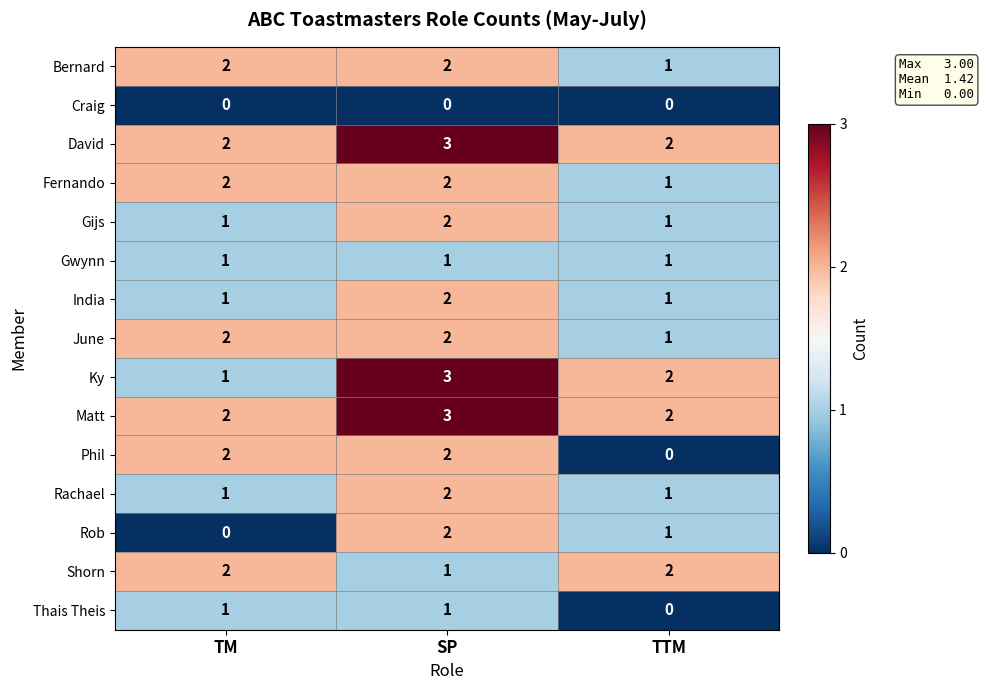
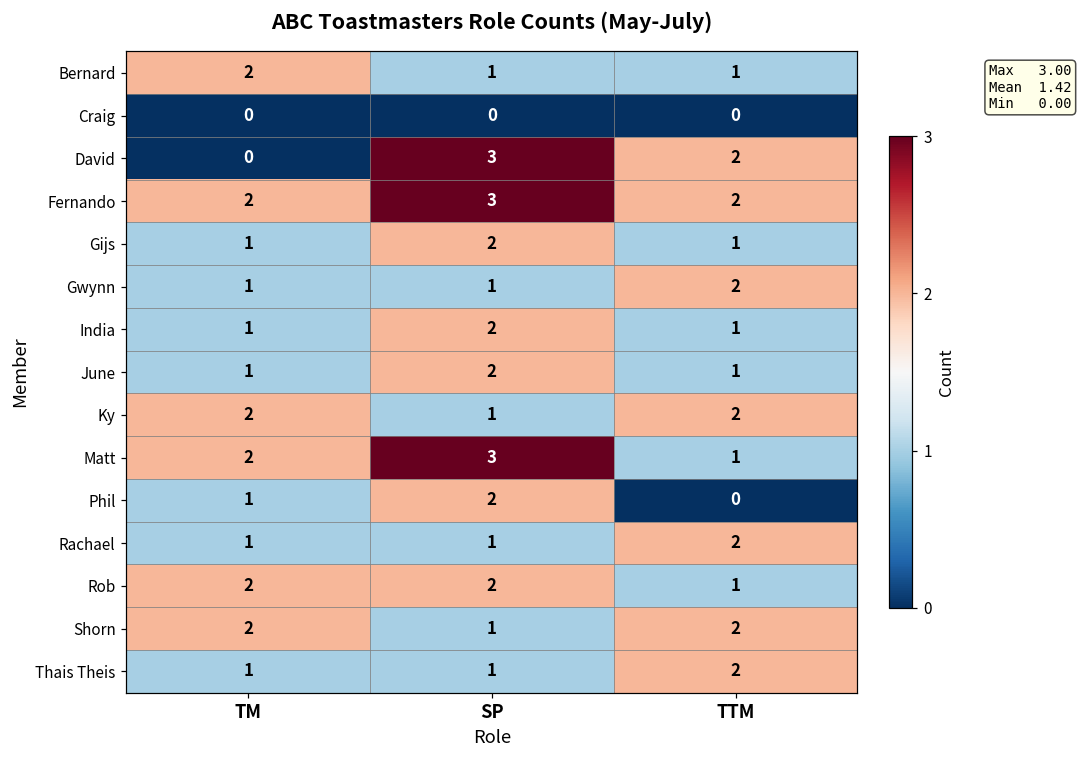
  {
    "Bernard": {
      "TM": 2,
-     "SP": 2,
+     "SP": 1,
      "TTM": 1
    },
    "Craig": {
      "TM": 0,
      "SP": 0,
      "TTM": 0
    },
    "David": {
-     "TM": 2,
+     "TM": 0,
      "SP": 3,
      "TTM": 2
    },
    "Fernando": {
      "TM": 2,
-     "SP": 2,
-     "TTM": 1
+     "SP": 3,
+     "TTM": 2
    },
    "Gijs": {
      "TM": 1,
      "SP": 2,
      "TTM": 1
    },
    "Gwynn": {
      "TM": 1,
      "SP": 1,
-     "TTM": 1
+     "TTM": 2
    },
    "India": {
      "TM": 1,
      "SP": 2,
      "TTM": 1
    },
    "June": {
-     "TM": 2,
+     "TM": 1,
      "SP": 2,
      "TTM": 1
    },
    "Ky": {
-     "TM": 1,
-     "SP": 3,
+     "TM": 2,
+     "SP": 1,
      "TTM": 2
    },
    "Matt": {
      "TM": 2,
      "SP": 3,
-     "TTM": 2
+     "TTM": 1
    },
    "Phil": {
-     "TM": 2,
+     "TM": 1,
      "SP": 2,
      "TTM": 0
    },
    "Rachael": {
      "TM": 1,
-     "SP": 2,
-     "TTM": 1
+     "SP": 1,
+     "TTM": 2
    },
    "Rob": {
-     "TM": 0,
+     "TM": 2,
      "SP": 2,
      "TTM": 1
    },
    "Shorn": {
      "TM": 2,
      "SP": 1,
      "TTM": 2
    },
    "Thais Theis": {
      "TM": 1,
      "SP": 1,
-     "TTM": 0
+     "TTM": 2
    }
  }
